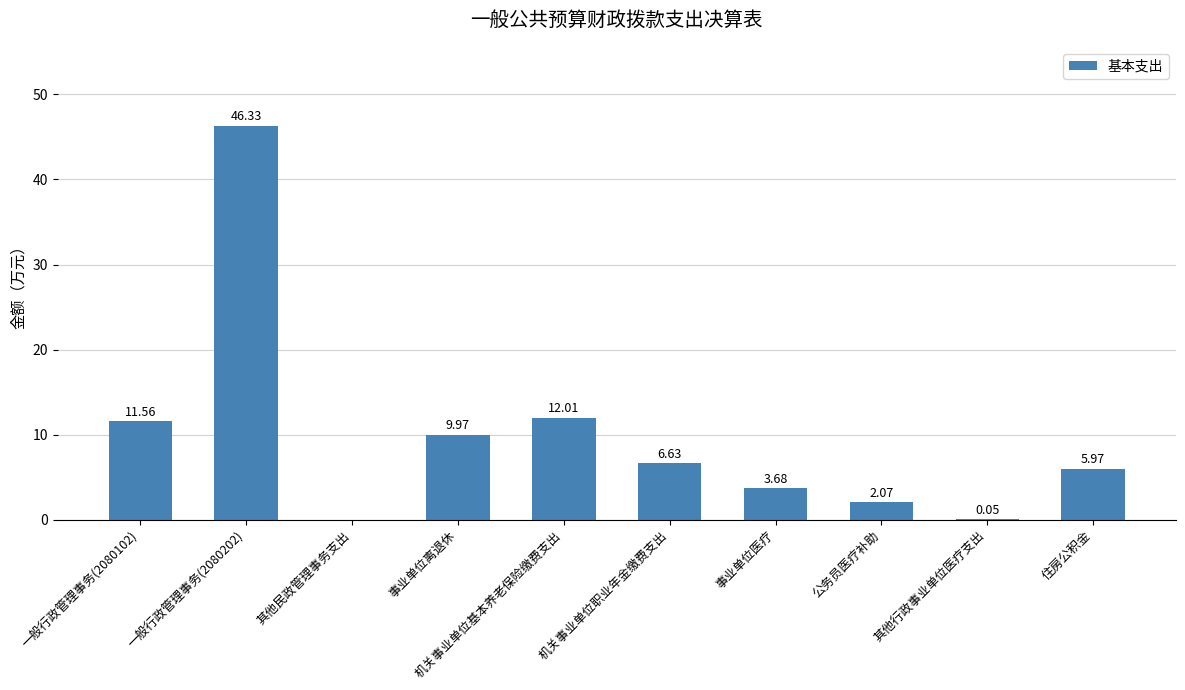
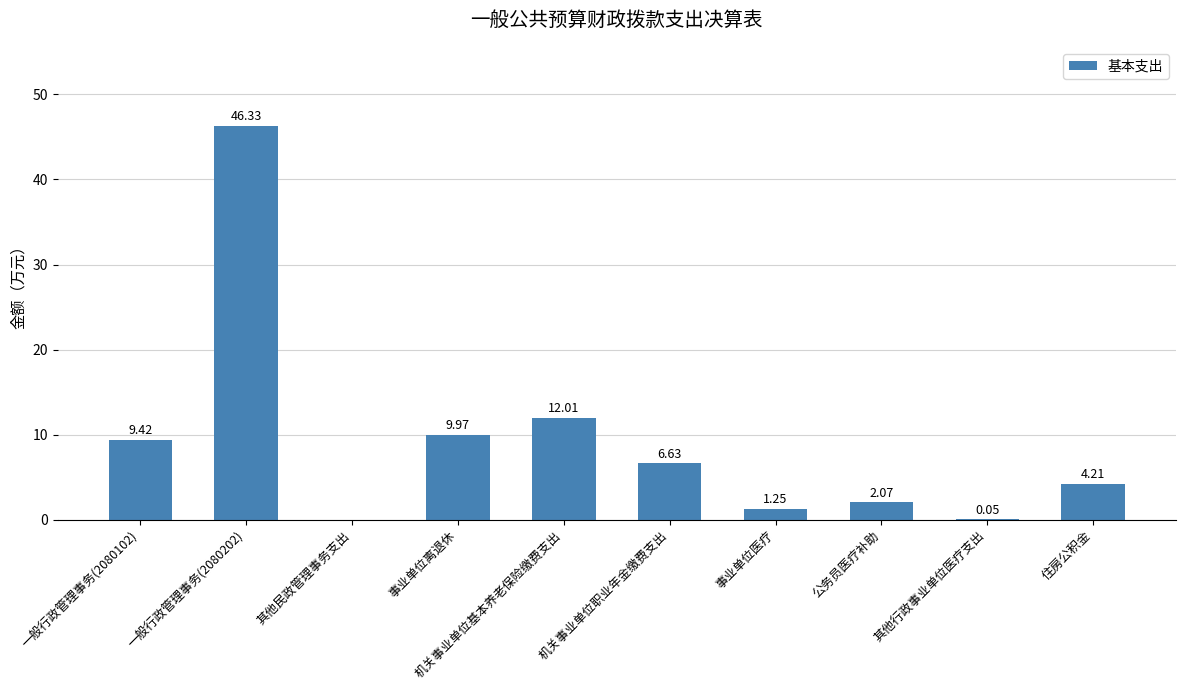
  {
-   "一般行政管理事务(2080102)": 11.56,
+   "一般行政管理事务(2080102)": 9.42,
    "一般行政管理事务(2080202)": 46.33,
    "事业单位离退休": 9.97,
    "机关事业单位基本养老保险缴费支出": 12.01,
    "机关事业单位职业年金缴费支出": 6.63,
-   "事业单位医疗": 3.68,
+   "事业单位医疗": 1.25,
    "公务员医疗补助": 2.07,
    "其他行政事业单位医疗支出": 0.05,
-   "住房公积金": 5.97
+   "住房公积金": 4.21
  }
